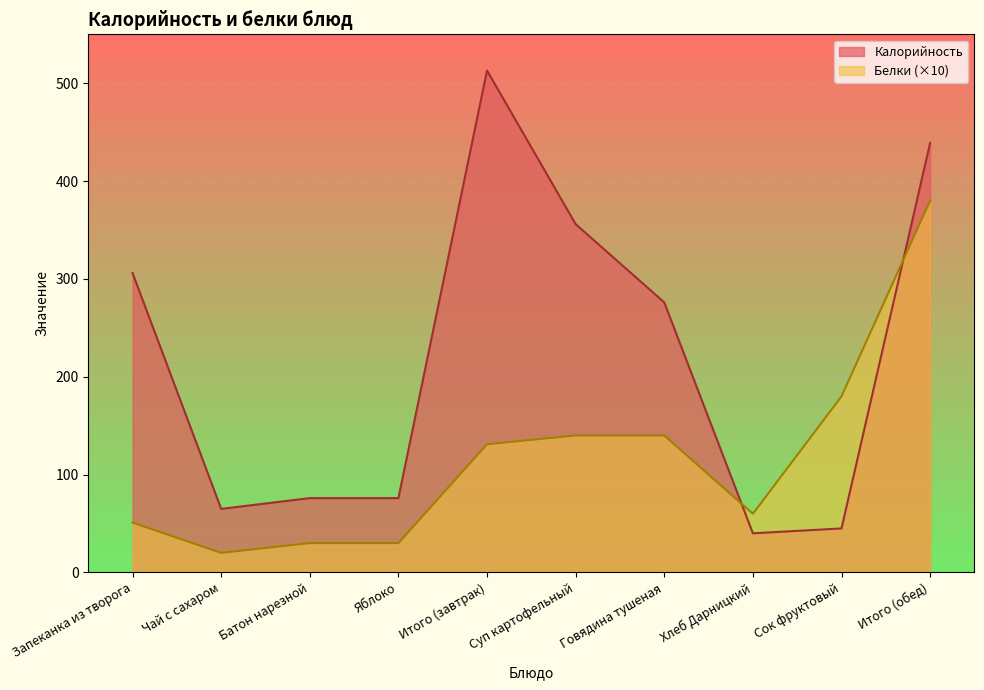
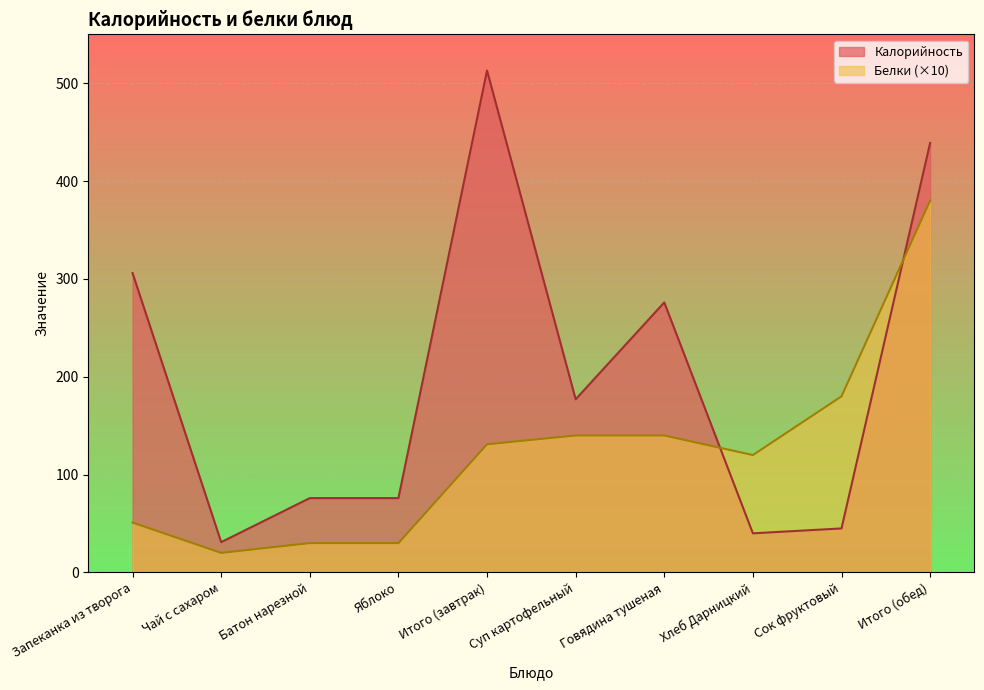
  {
    "Калорийность": {
      "Запеканка из творога": 310,
-     "Чай с сахаром": 70,
+     "Чай с сахаром": 30,
      "Батон нарезной": 80,
      "Яблоко": 80,
      "Итого (завтрак)": 510,
-     "Суп картофельный": 360,
+     "Суп картофельный": 180,
      "Говядина тушеная": 280,
      "Хлеб Дарницкий": 40,
      "Сок фруктовый": 50,
      "Итого (обед)": 440
    },
    "Белки (×10)": {
      "Запеканка из творога": 50,
      "Чай с сахаром": 20,
      "Батон нарезной": 30,
      "Яблоко": 30,
      "Итого (завтрак)": 130,
      "Суп картофельный": 140,
      "Говядина тушеная": 140,
-     "Хлеб Дарницкий": 60,
+     "Хлеб Дарницкий": 120,
      "Сок фруктовый": 180,
      "Итого (обед)": 380
    }
  }
